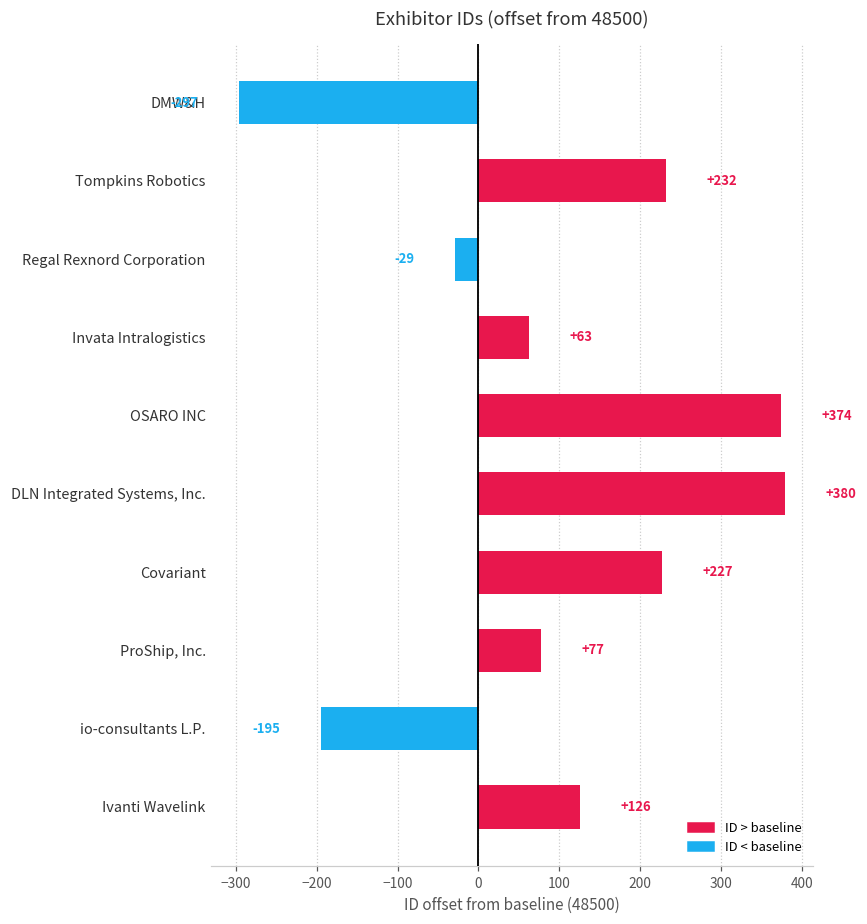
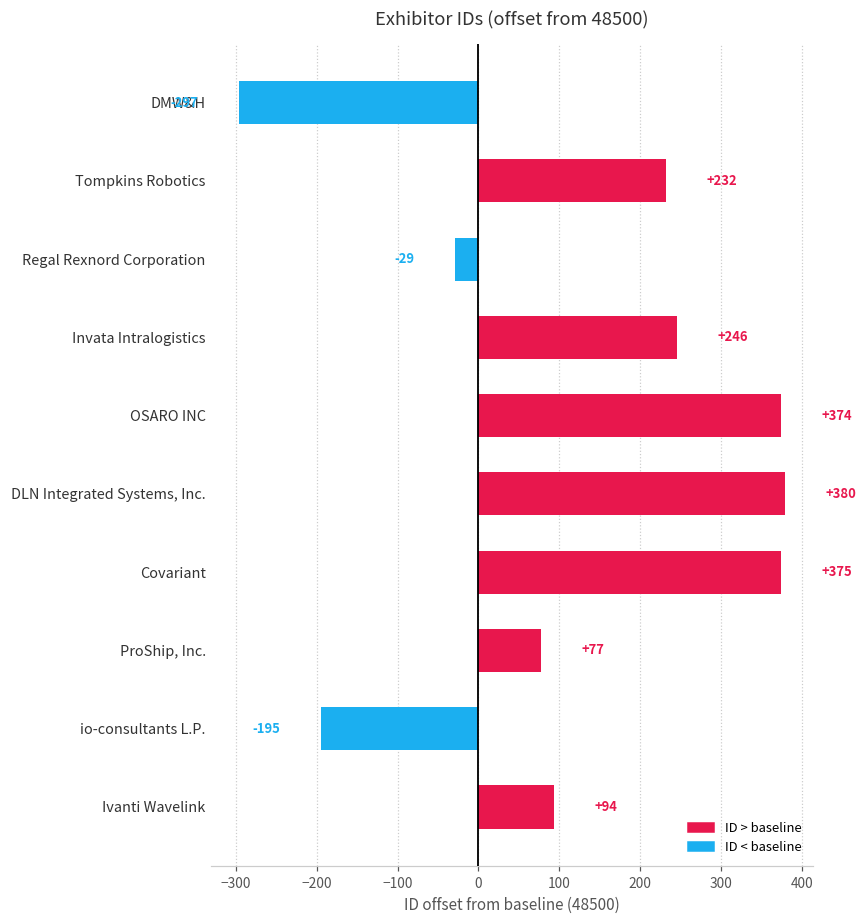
  {
-   "Invata Intralogistics": "+63",
-   "Covariant": "+227",
-   "Ivanti Wavelink": "+126"
+   "Invata Intralogistics": "+246",
+   "Covariant": "+375",
+   "Ivanti Wavelink": "+94"
  }
